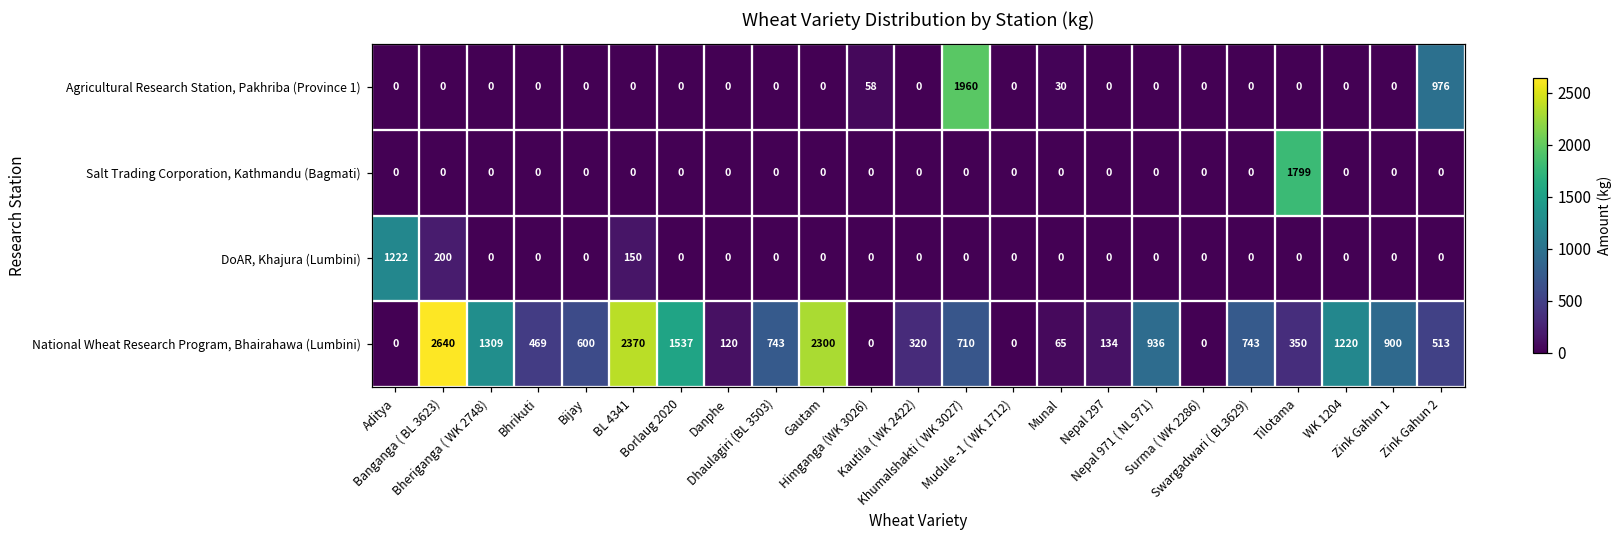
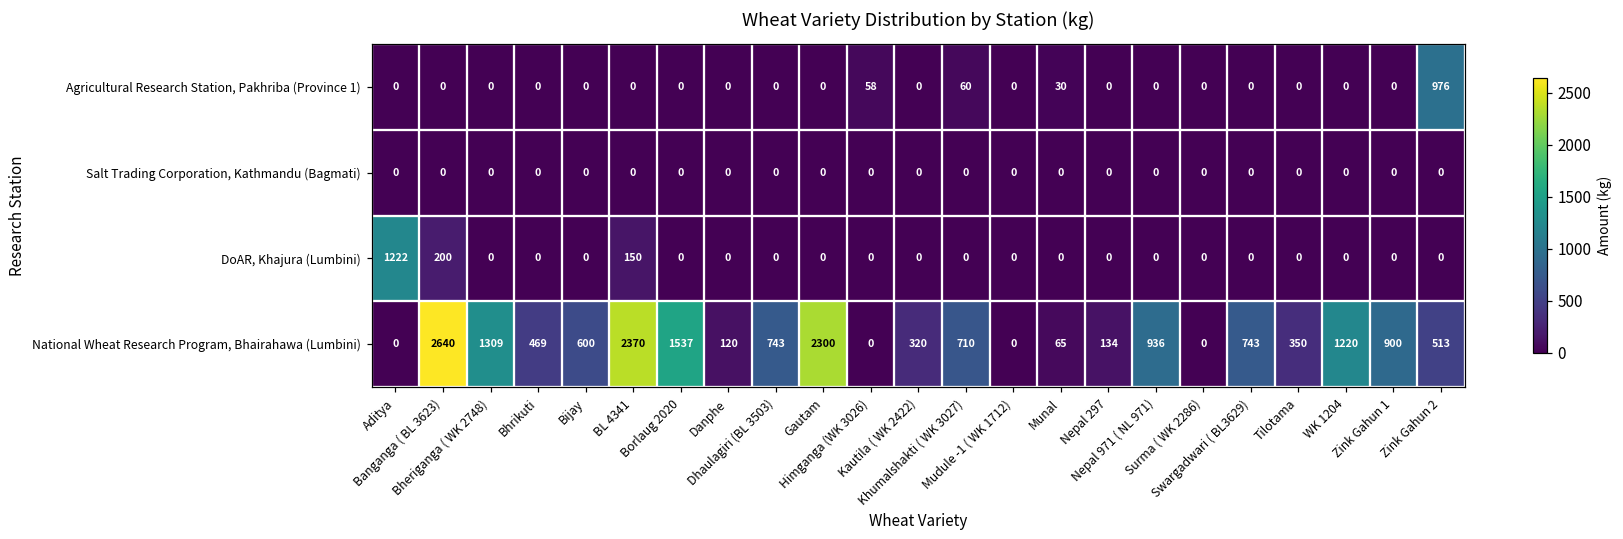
  {
    "Agricultural Research Station, Pakhriba (Province 1)": {
      "Aditya": 0,
      "Banganga ( BL 3623)": 0,
      "Bheriganga ( WK 2748)": 0,
      "Bhrikuti": 0,
      "Bijay": 0,
      "BL 4341": 0,
      "Borlaug 2020": 0,
      "Danphe": 0,
      "Dhaulagiri (BL 3503)": 0,
      "Gautam": 0,
      "Himganga (WK 3026)": 58,
      "Kautila ( WK 2422)": 0,
-     "Khumalshakti ( WK 3027)": 1960,
+     "Khumalshakti ( WK 3027)": 60,
      "Mudule -1 ( WK 1712)": 0,
      "Munal": 30,
      "Nepal 297": 0,
      "Nepal 971 ( NL 971)": 0,
      "Surma ( WK 2286)": 0,
      "Swargadwari ( BL3629)": 0,
      "Tilotama": 0,
      "WK 1204": 0,
      "Zink Gahun 1": 0,
      "Zink Gahun 2": 976
    },
    "Salt Trading Corporation, Kathmandu (Bagmati)": {
      "Aditya": 0,
      "Banganga ( BL 3623)": 0,
      "Bheriganga ( WK 2748)": 0,
      "Bhrikuti": 0,
      "Bijay": 0,
      "BL 4341": 0,
      "Borlaug 2020": 0,
      "Danphe": 0,
      "Dhaulagiri (BL 3503)": 0,
      "Gautam": 0,
      "Himganga (WK 3026)": 0,
      "Kautila ( WK 2422)": 0,
      "Khumalshakti ( WK 3027)": 0,
      "Mudule -1 ( WK 1712)": 0,
      "Munal": 0,
      "Nepal 297": 0,
      "Nepal 971 ( NL 971)": 0,
      "Surma ( WK 2286)": 0,
      "Swargadwari ( BL3629)": 0,
-     "Tilotama": 1799,
+     "Tilotama": 0,
      "WK 1204": 0,
      "Zink Gahun 1": 0,
      "Zink Gahun 2": 0
    },
    "DoAR, Khajura (Lumbini)": {
      "Aditya": 1222,
      "Banganga ( BL 3623)": 200,
      "Bheriganga ( WK 2748)": 0,
      "Bhrikuti": 0,
      "Bijay": 0,
      "BL 4341": 150,
      "Borlaug 2020": 0,
      "Danphe": 0,
      "Dhaulagiri (BL 3503)": 0,
      "Gautam": 0,
      "Himganga (WK 3026)": 0,
      "Kautila ( WK 2422)": 0,
      "Khumalshakti ( WK 3027)": 0,
      "Mudule -1 ( WK 1712)": 0,
      "Munal": 0,
      "Nepal 297": 0,
      "Nepal 971 ( NL 971)": 0,
      "Surma ( WK 2286)": 0,
      "Swargadwari ( BL3629)": 0,
      "Tilotama": 0,
      "WK 1204": 0,
      "Zink Gahun 1": 0,
      "Zink Gahun 2": 0
    },
    "National Wheat Research Program, Bhairahawa (Lumbini)": {
      "Aditya": 0,
      "Banganga ( BL 3623)": 2640,
      "Bheriganga ( WK 2748)": 1309,
      "Bhrikuti": 469,
      "Bijay": 600,
      "BL 4341": 2370,
      "Borlaug 2020": 1537,
      "Danphe": 120,
      "Dhaulagiri (BL 3503)": 743,
      "Gautam": 2300,
      "Himganga (WK 3026)": 0,
      "Kautila ( WK 2422)": 320,
      "Khumalshakti ( WK 3027)": 710,
      "Mudule -1 ( WK 1712)": 0,
      "Munal": 65,
      "Nepal 297": 134,
      "Nepal 971 ( NL 971)": 936,
      "Surma ( WK 2286)": 0,
      "Swargadwari ( BL3629)": 743,
      "Tilotama": 350,
      "WK 1204": 1220,
      "Zink Gahun 1": 900,
      "Zink Gahun 2": 513
    }
  }
